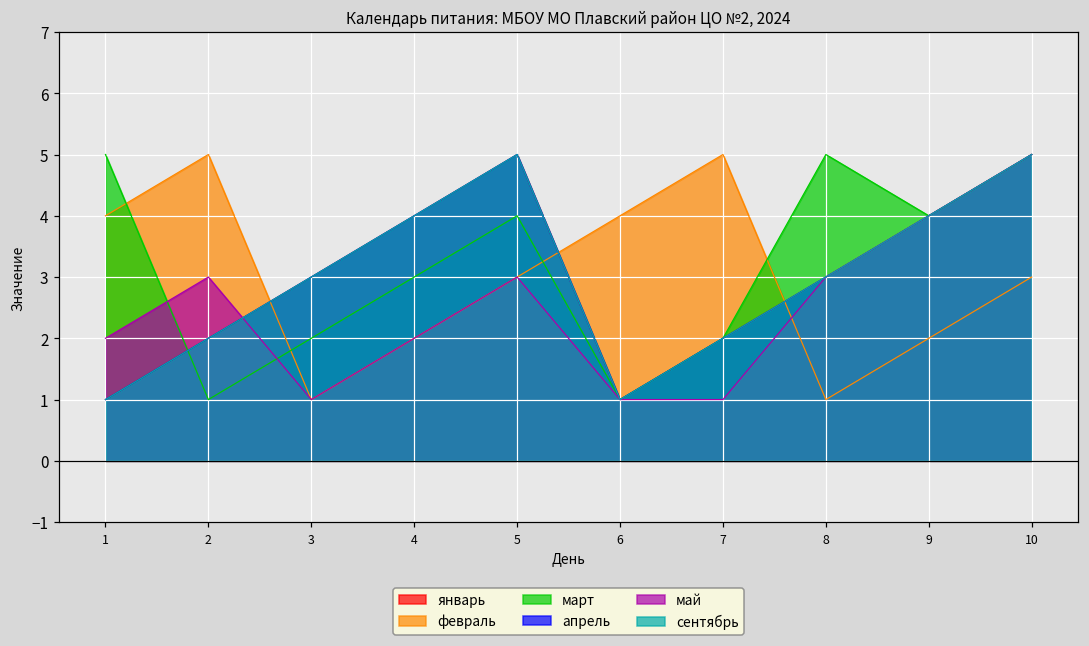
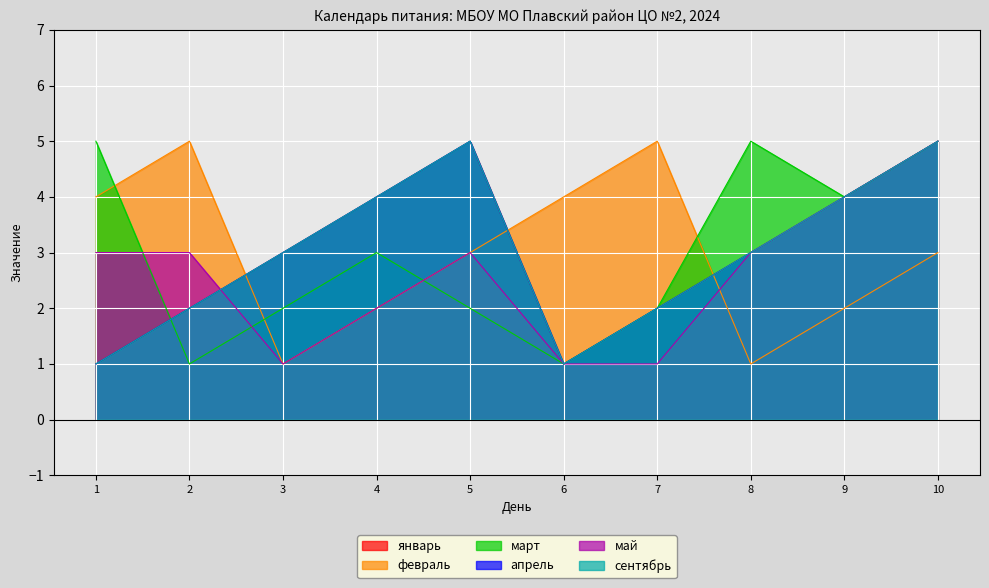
  {
    "сентябрь": {
      "1": 1,
      "2": 2,
      "3": 3,
      "4": 4,
      "5": 5
    },
    "февраль": {
      "1": 4,
      "2": 5,
      "6": 4,
      "7": 5,
      "8": 1,
      "9": 2,
      "10": 3
    },
    "март": {
      "1": 5,
      "2": 1,
      "3": 2,
      "4": 3,
-     "5": 4,
+     "5": 2,
      "8": 5
    },
    "май": {
-     "1": 2,
+     "1": 3,
      "2": 3,
      "7": 1
    }
  }
